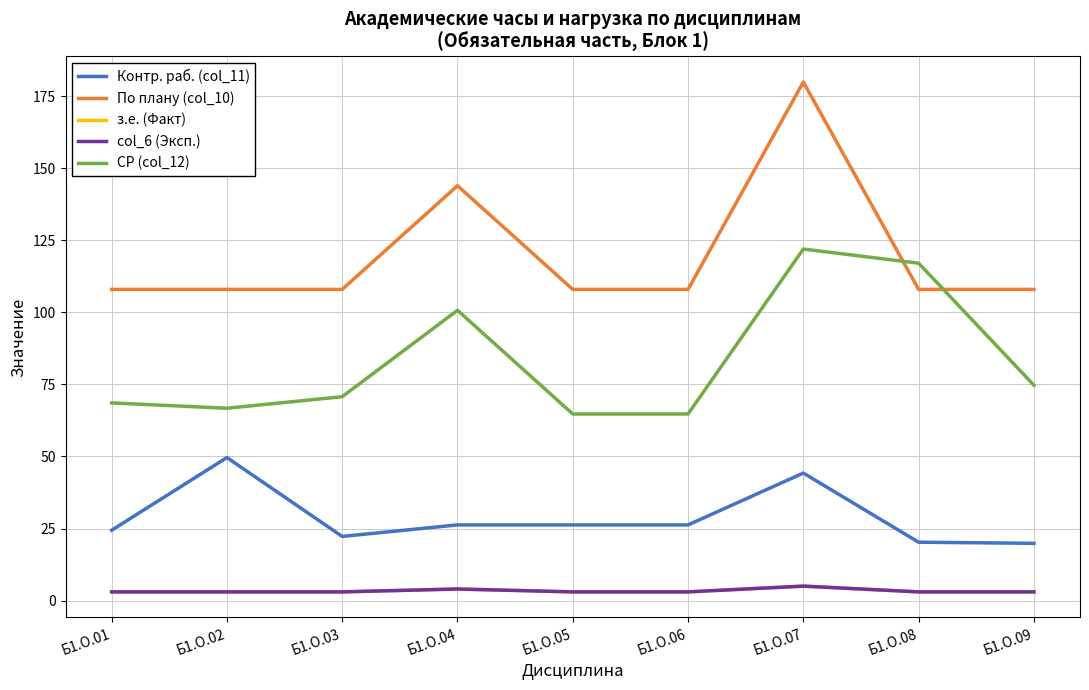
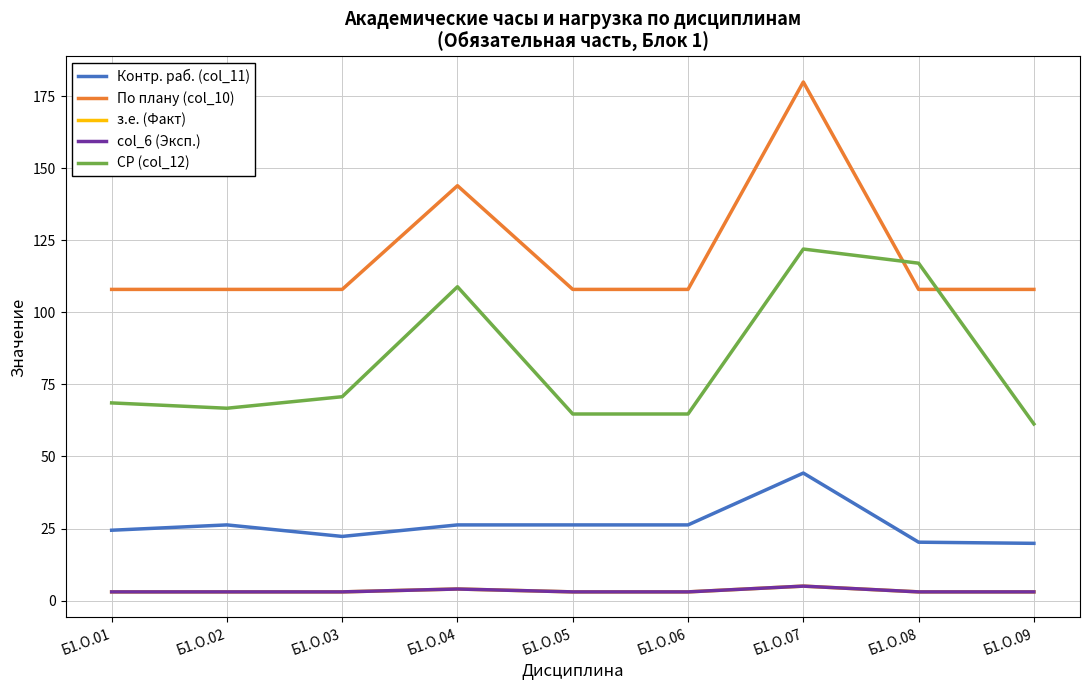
  {
    "Контр. раб. (col_11)": {
      "Б1.О.01": 24,
-     "Б1.О.02": 50,
+     "Б1.О.02": 26,
      "Б1.О.03": 22,
      "Б1.О.04": 26,
      "Б1.О.05": 26,
      "Б1.О.06": 26,
      "Б1.О.07": 44,
      "Б1.О.08": 20,
      "Б1.О.09": 20
    },
    "По плану (col_10)": {
      "Б1.О.01": 108,
      "Б1.О.02": 108,
      "Б1.О.03": 108,
      "Б1.О.04": 144,
      "Б1.О.05": 108,
      "Б1.О.06": 108,
      "Б1.О.07": 180,
      "Б1.О.08": 108,
      "Б1.О.09": 108
    },
    "col_6 (Эксп.)": {
      "Б1.О.01": 3,
      "Б1.О.02": 3,
      "Б1.О.03": 3,
      "Б1.О.04": 4,
      "Б1.О.05": 3,
      "Б1.О.06": 3,
      "Б1.О.07": 5,
      "Б1.О.08": 3,
      "Б1.О.09": 3
    },
    "СР (col_12)": {
      "Б1.О.01": 69,
      "Б1.О.02": 67,
      "Б1.О.03": 71,
-     "Б1.О.04": 101,
+     "Б1.О.04": 109,
      "Б1.О.05": 65,
      "Б1.О.06": 65,
      "Б1.О.07": 122,
      "Б1.О.08": 117,
-     "Б1.О.09": 75
+     "Б1.О.09": 61
    }
  }
